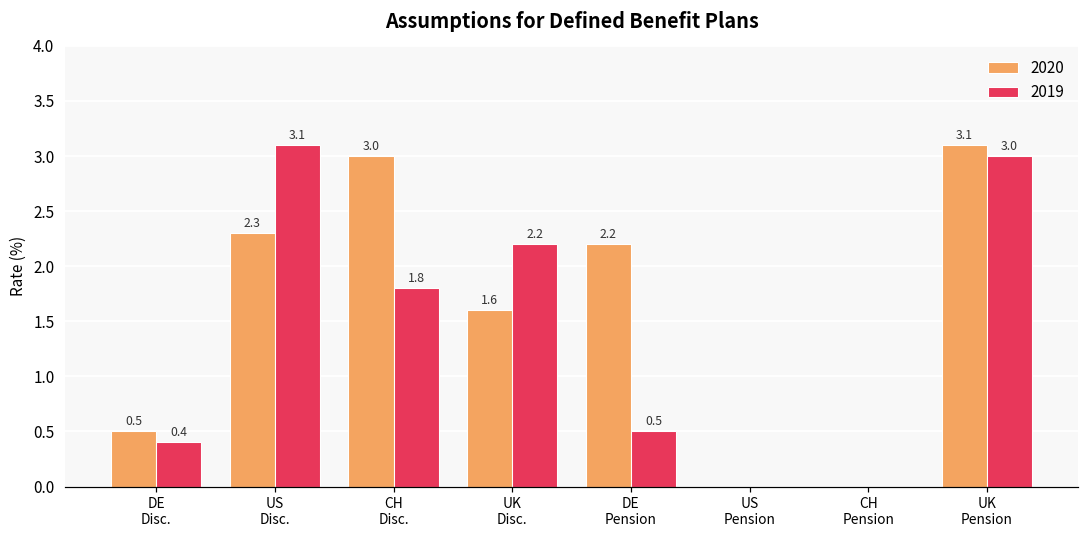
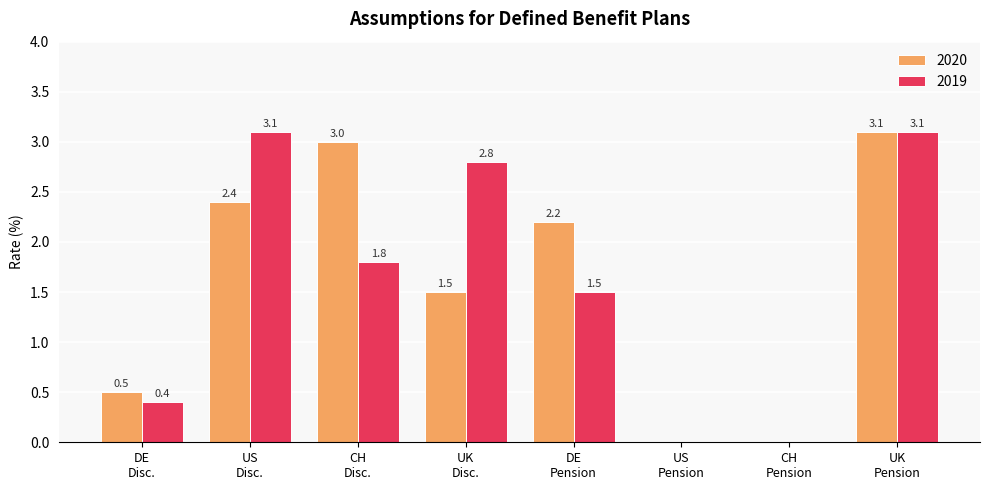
  {
    "2020": {
      "DE Disc.": 0.5,
-     "US Disc.": 2.3,
+     "US Disc.": 2.4,
      "CH Disc.": 3.0,
-     "UK Disc.": 1.6,
+     "UK Disc.": 1.5,
      "DE Pension": 2.2,
      "UK Pension": 3.1
    },
    "2019": {
      "DE Disc.": 0.4,
      "US Disc.": 3.1,
      "CH Disc.": 1.8,
-     "UK Disc.": 2.2,
-     "DE Pension": 0.5,
-     "UK Pension": 3.0
+     "UK Disc.": 2.8,
+     "DE Pension": 1.5,
+     "UK Pension": 3.1
    }
  }
